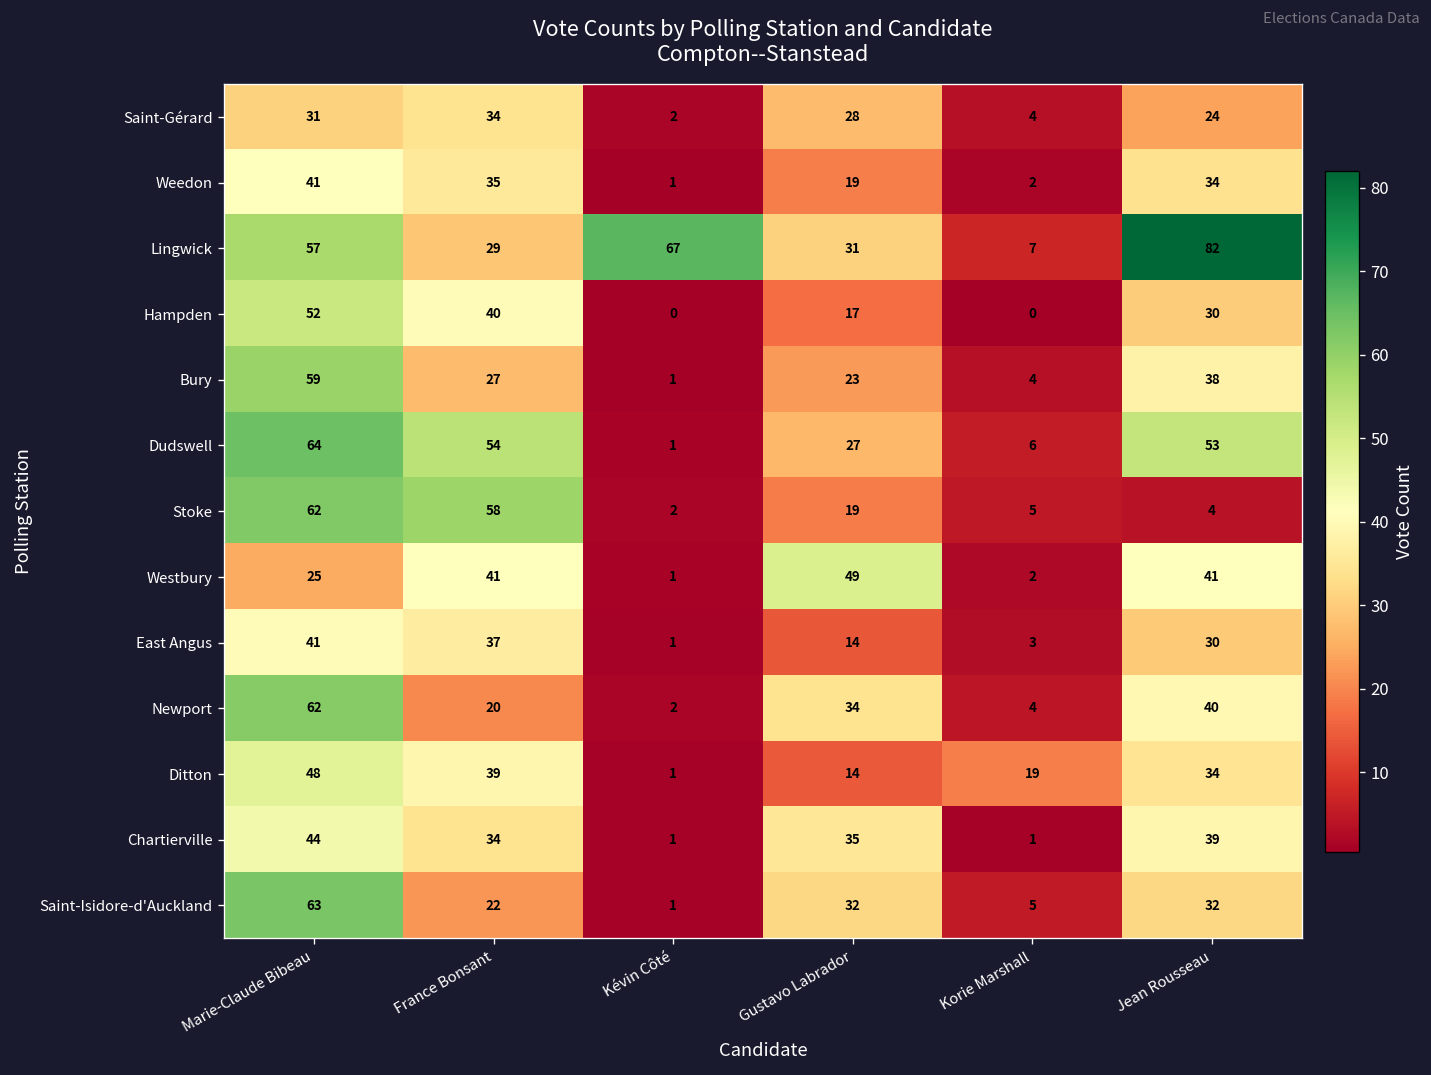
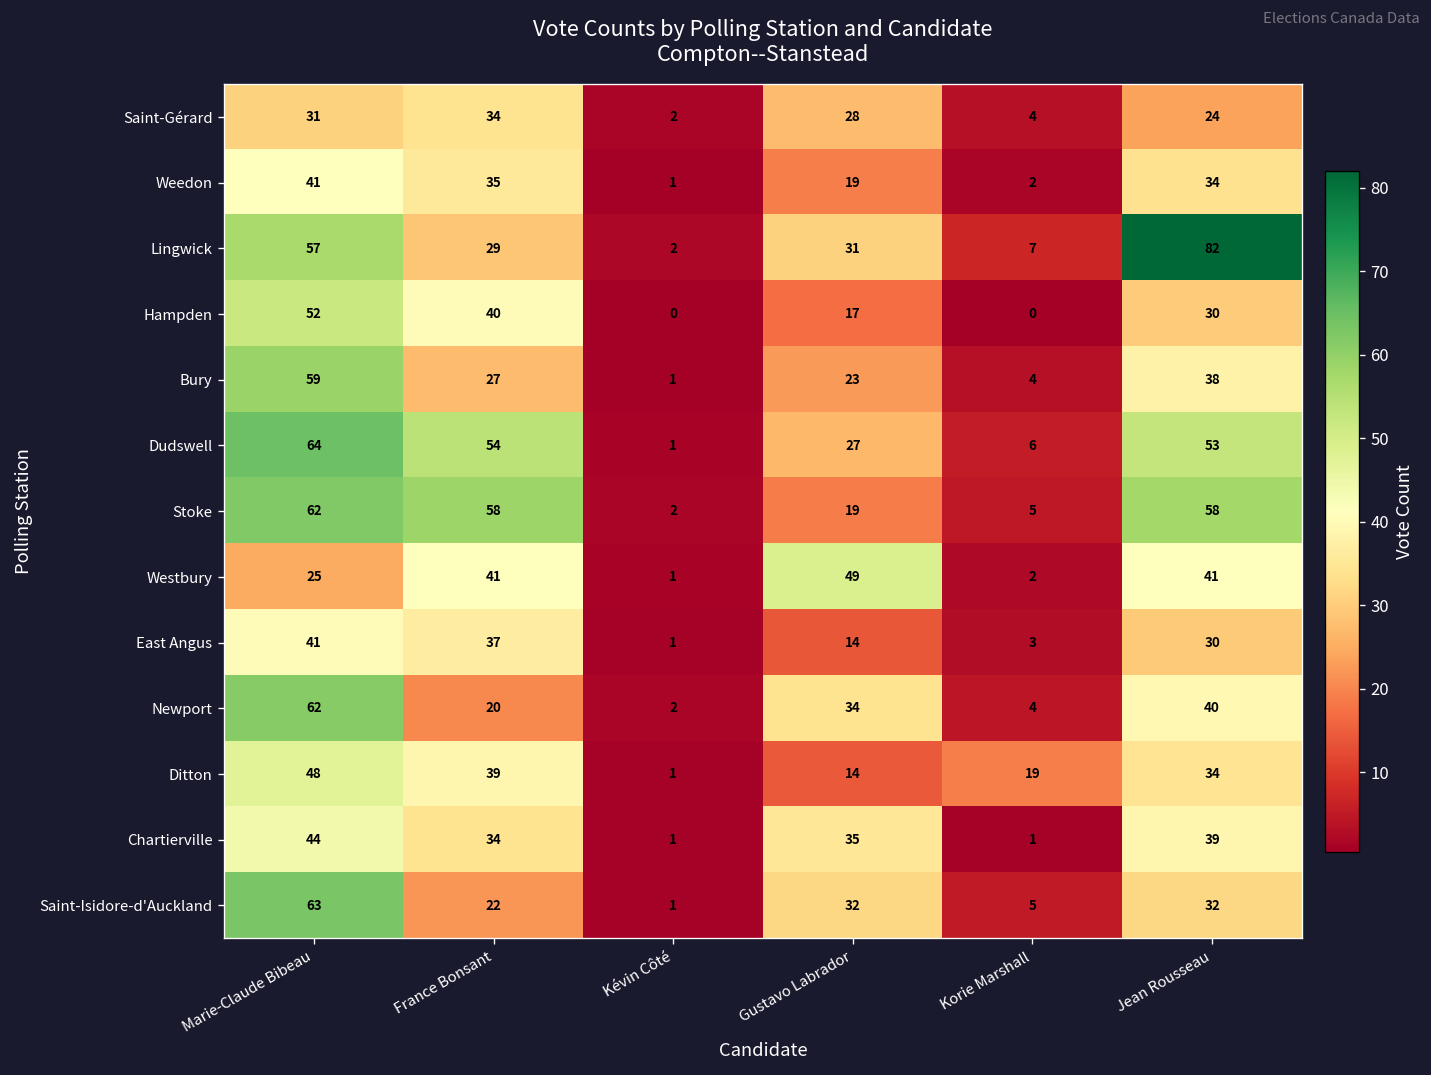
  {
    "Saint-Gérard": {
      "Marie-Claude Bibeau": 31,
      "France Bonsant": 34,
      "Kévin Côté": 2,
      "Gustavo Labrador": 28,
      "Korie Marshall": 4,
      "Jean Rousseau": 24
    },
    "Weedon": {
      "Marie-Claude Bibeau": 41,
      "France Bonsant": 35,
      "Kévin Côté": 1,
      "Gustavo Labrador": 19,
      "Korie Marshall": 2,
      "Jean Rousseau": 34
    },
    "Lingwick": {
      "Marie-Claude Bibeau": 57,
      "France Bonsant": 29,
-     "Kévin Côté": 67,
+     "Kévin Côté": 2,
      "Gustavo Labrador": 31,
      "Korie Marshall": 7,
      "Jean Rousseau": 82
    },
    "Hampden": {
      "Marie-Claude Bibeau": 52,
      "France Bonsant": 40,
      "Kévin Côté": 0,
      "Gustavo Labrador": 17,
      "Korie Marshall": 0,
      "Jean Rousseau": 30
    },
    "Bury": {
      "Marie-Claude Bibeau": 59,
      "France Bonsant": 27,
      "Kévin Côté": 1,
      "Gustavo Labrador": 23,
      "Korie Marshall": 4,
      "Jean Rousseau": 38
    },
    "Dudswell": {
      "Marie-Claude Bibeau": 64,
      "France Bonsant": 54,
      "Kévin Côté": 1,
      "Gustavo Labrador": 27,
      "Korie Marshall": 6,
      "Jean Rousseau": 53
    },
    "Stoke": {
      "Marie-Claude Bibeau": 62,
      "France Bonsant": 58,
      "Kévin Côté": 2,
      "Gustavo Labrador": 19,
      "Korie Marshall": 5,
-     "Jean Rousseau": 4
+     "Jean Rousseau": 58
    },
    "Westbury": {
      "Marie-Claude Bibeau": 25,
      "France Bonsant": 41,
      "Kévin Côté": 1,
      "Gustavo Labrador": 49,
      "Korie Marshall": 2,
      "Jean Rousseau": 41
    },
    "East Angus": {
      "Marie-Claude Bibeau": 41,
      "France Bonsant": 37,
      "Kévin Côté": 1,
      "Gustavo Labrador": 14,
      "Korie Marshall": 3,
      "Jean Rousseau": 30
    },
    "Newport": {
      "Marie-Claude Bibeau": 62,
      "France Bonsant": 20,
      "Kévin Côté": 2,
      "Gustavo Labrador": 34,
      "Korie Marshall": 4,
      "Jean Rousseau": 40
    },
    "Ditton": {
      "Marie-Claude Bibeau": 48,
      "France Bonsant": 39,
      "Kévin Côté": 1,
      "Gustavo Labrador": 14,
      "Korie Marshall": 19,
      "Jean Rousseau": 34
    },
    "Chartierville": {
      "Marie-Claude Bibeau": 44,
      "France Bonsant": 34,
      "Kévin Côté": 1,
      "Gustavo Labrador": 35,
      "Korie Marshall": 1,
      "Jean Rousseau": 39
    },
    "Saint-Isidore-d'Auckland": {
      "Marie-Claude Bibeau": 63,
      "France Bonsant": 22,
      "Kévin Côté": 1,
      "Gustavo Labrador": 32,
      "Korie Marshall": 5,
      "Jean Rousseau": 32
    }
  }
